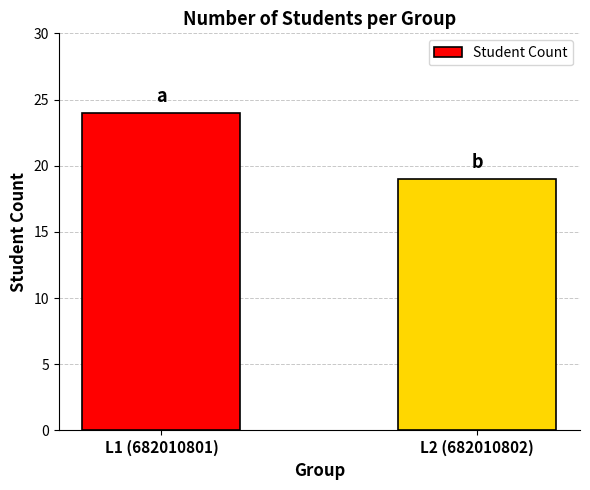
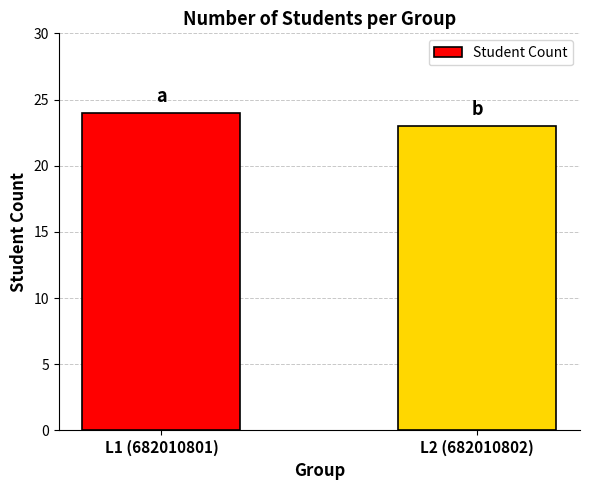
  {
    "L1 (682010801)": 24,
-   "L2 (682010802)": 19
+   "L2 (682010802)": 23
  }
